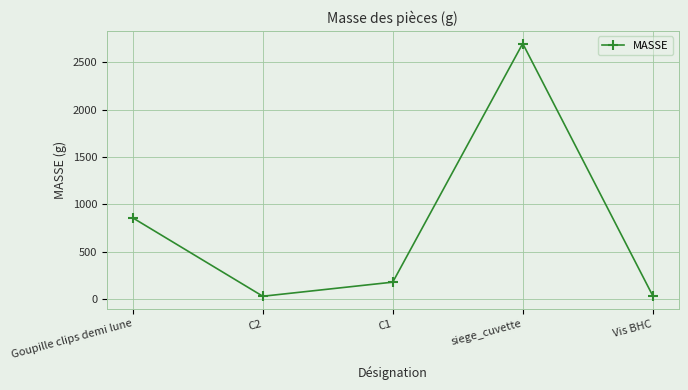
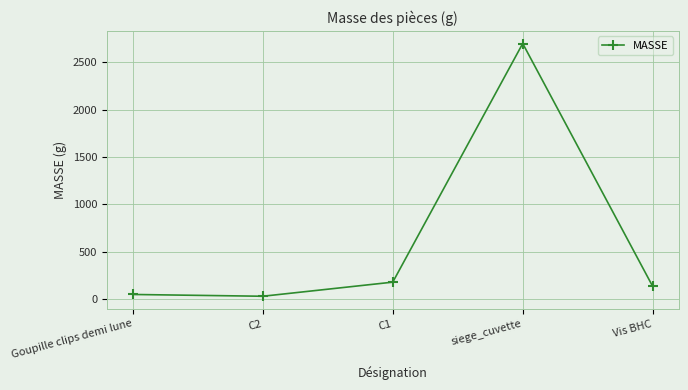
  {
-   "Goupille clips demi lune": 900,
+   "Goupille clips demi lune": 100,
    "C2": 0,
    "C1": 200,
    "siege_cuvette": 2700,
-   "Vis BHC": 0
+   "Vis BHC": 100
  }
